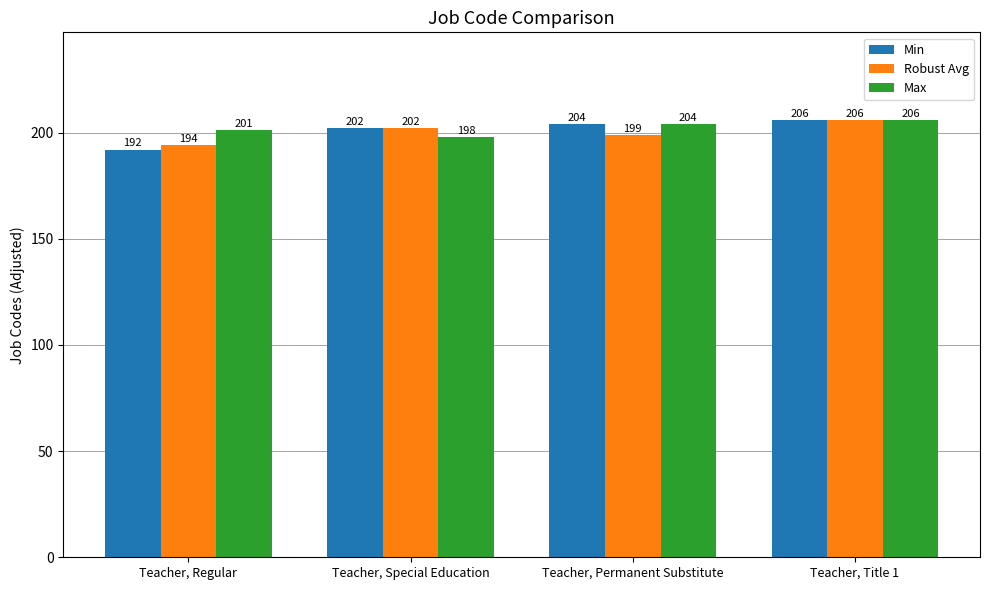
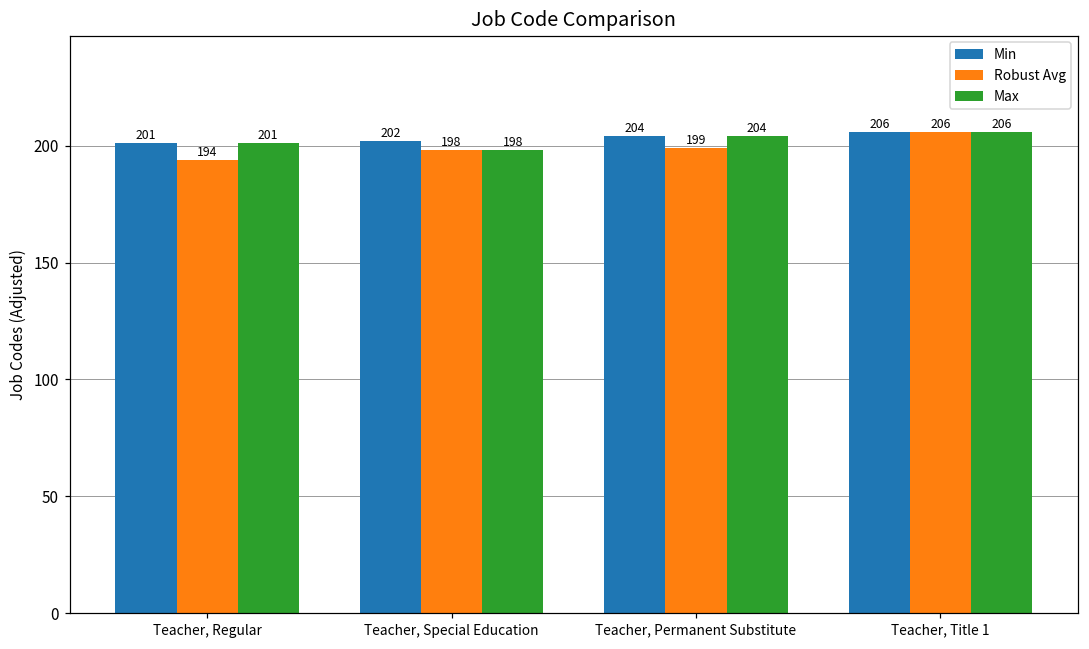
  {
    "Min": {
-     "Teacher, Regular": 192,
+     "Teacher, Regular": 201,
      "Teacher, Special Education": 202,
      "Teacher, Permanent Substitute": 204,
      "Teacher, Title 1": 206
    },
    "Robust Avg": {
      "Teacher, Regular": 194,
-     "Teacher, Special Education": 202,
+     "Teacher, Special Education": 198,
      "Teacher, Permanent Substitute": 199,
      "Teacher, Title 1": 206
    },
    "Max": {
      "Teacher, Regular": 201,
      "Teacher, Special Education": 198,
      "Teacher, Permanent Substitute": 204,
      "Teacher, Title 1": 206
    }
  }
